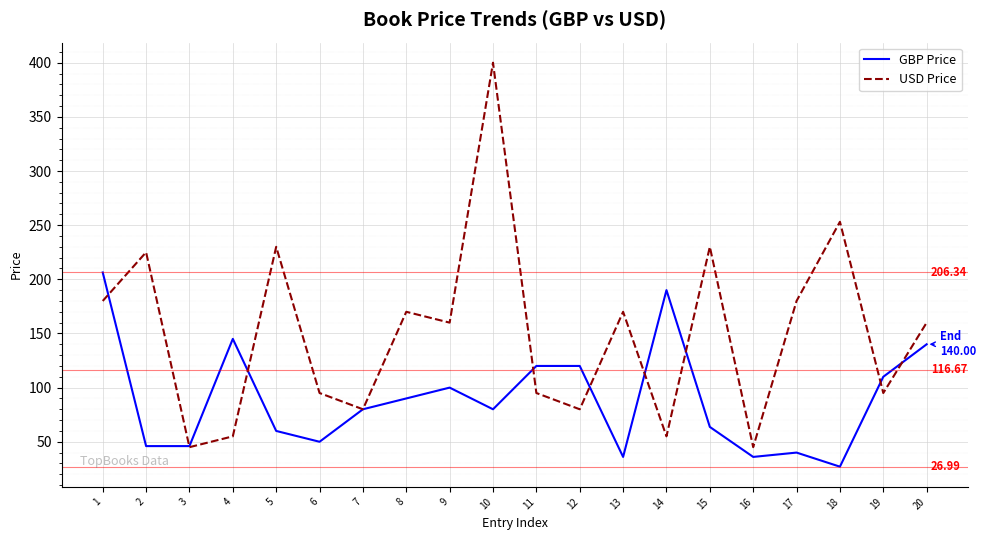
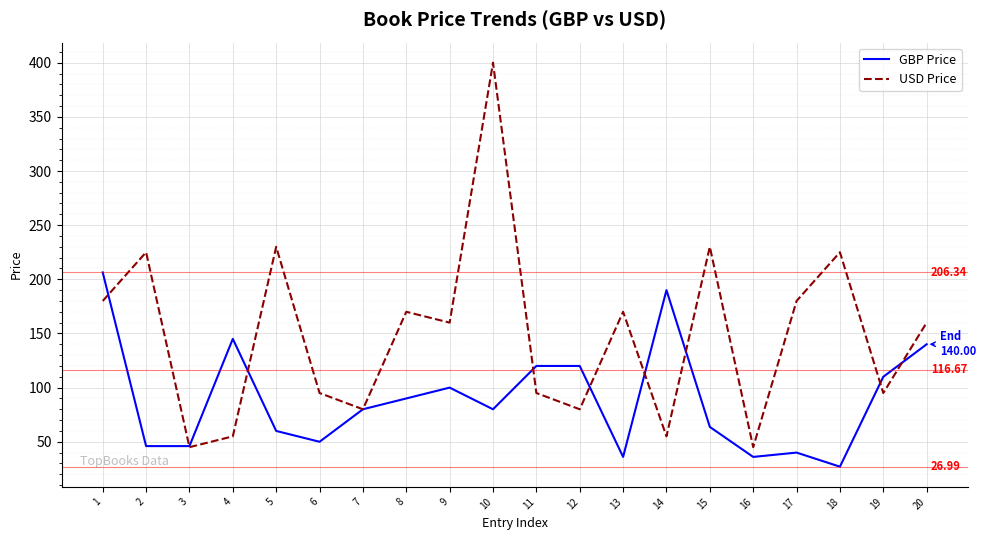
  {
    "GBP Price": {
      "20": 140.00
    },
    "USD Price": {
      "1": 180,
      "2": 225,
      "4": 55,
      "5": 230,
      "6": 95,
      "8": 170,
      "9": 160,
      "10": 400,
      "11": 95,
      "12": 80,
      "13": 170,
      "14": 55,
      "15": 230,
      "16": 45,
      "17": 180,
-     "18": 253,
+     "18": 225,
      "19": 95,
      "20": 160
    }
  }
